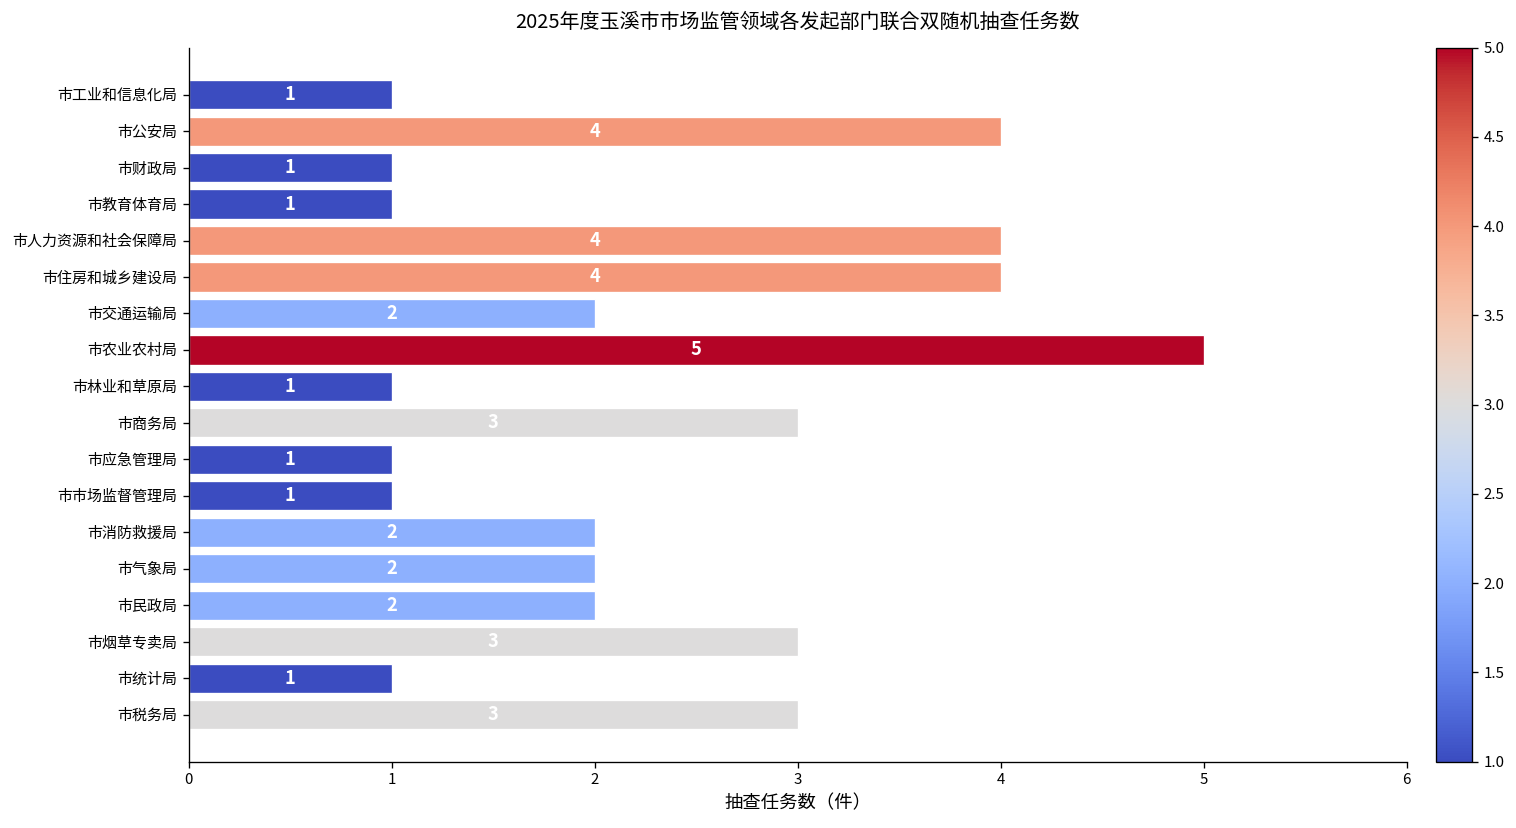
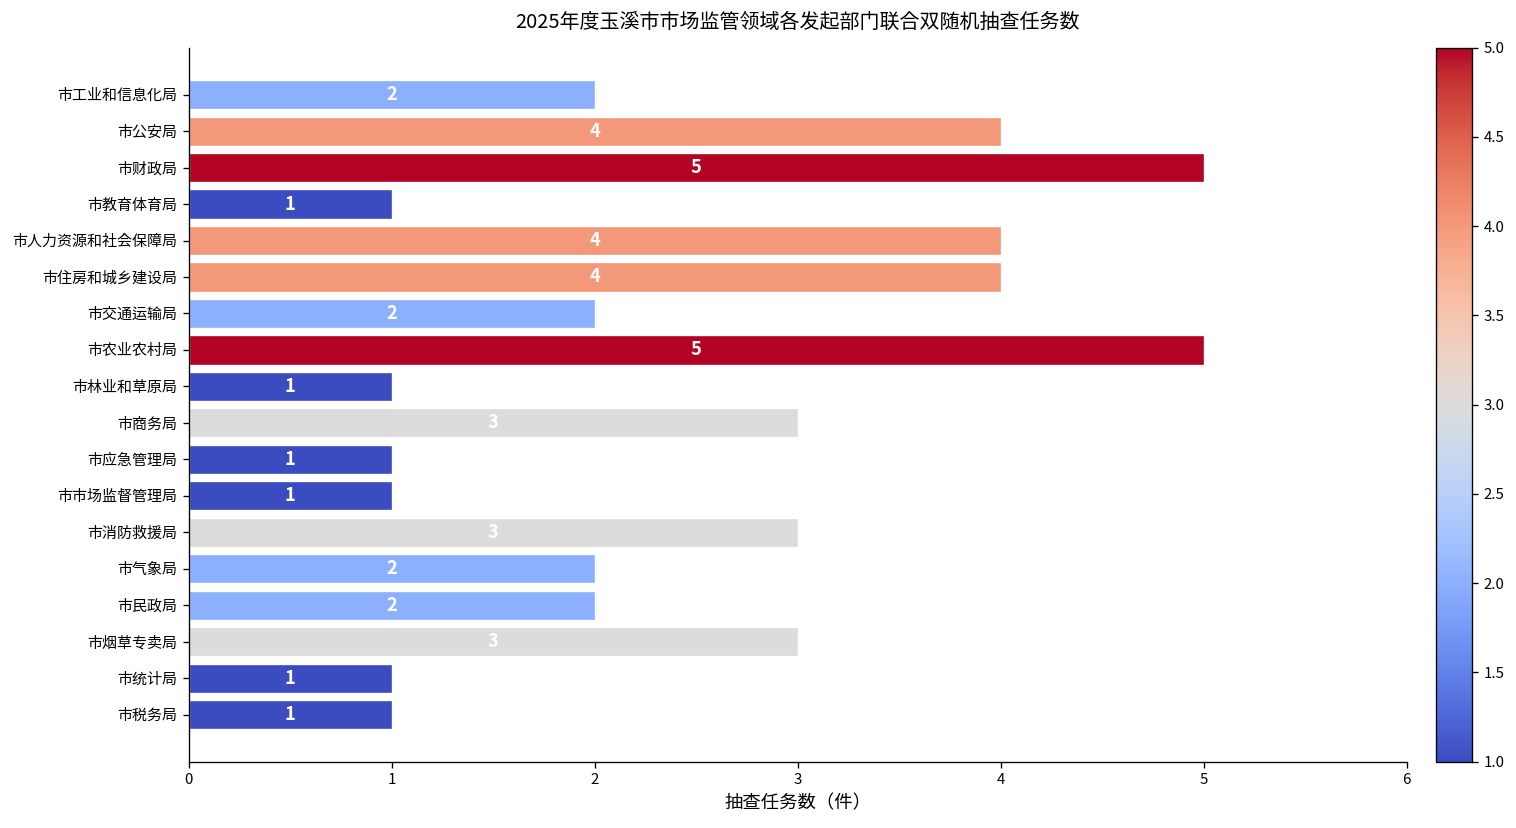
  {
-   "市工业和信息化局": 1,
+   "市工业和信息化局": 2,
    "市公安局": 4,
-   "市财政局": 1,
+   "市财政局": 5,
    "市教育体育局": 1,
    "市人力资源和社会保障局": 4,
    "市住房和城乡建设局": 4,
    "市交通运输局": 2,
    "市农业农村局": 5,
    "市林业和草原局": 1,
    "市应急管理局": 1,
    "市市场监督管理局": 1,
-   "市消防救援局": 2,
+   "市消防救援局": 3,
    "市气象局": 2,
    "市民政局": 2,
    "市统计局": 1,
-   "市税务局": 3
+   "市税务局": 1
  }
